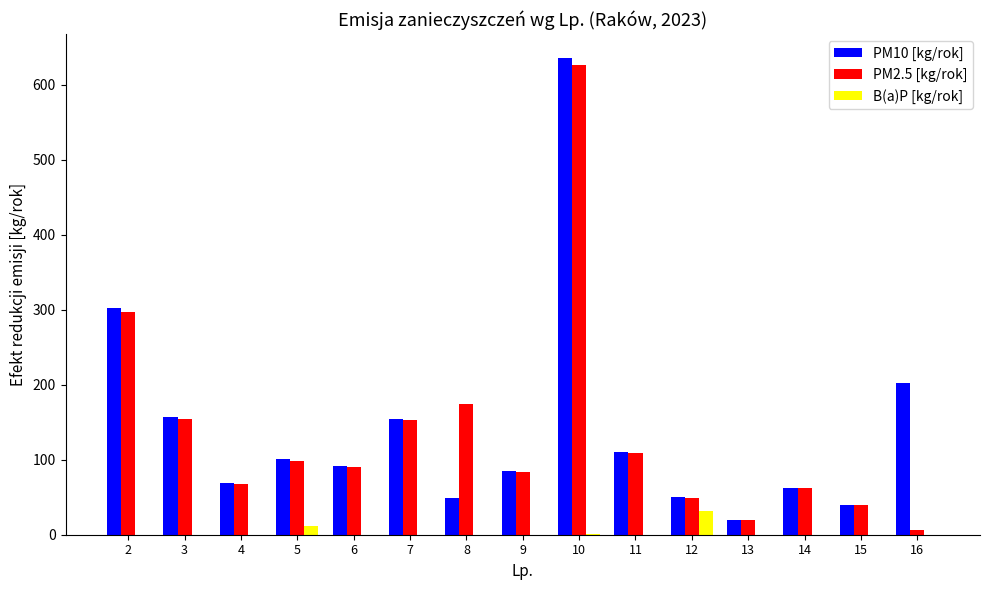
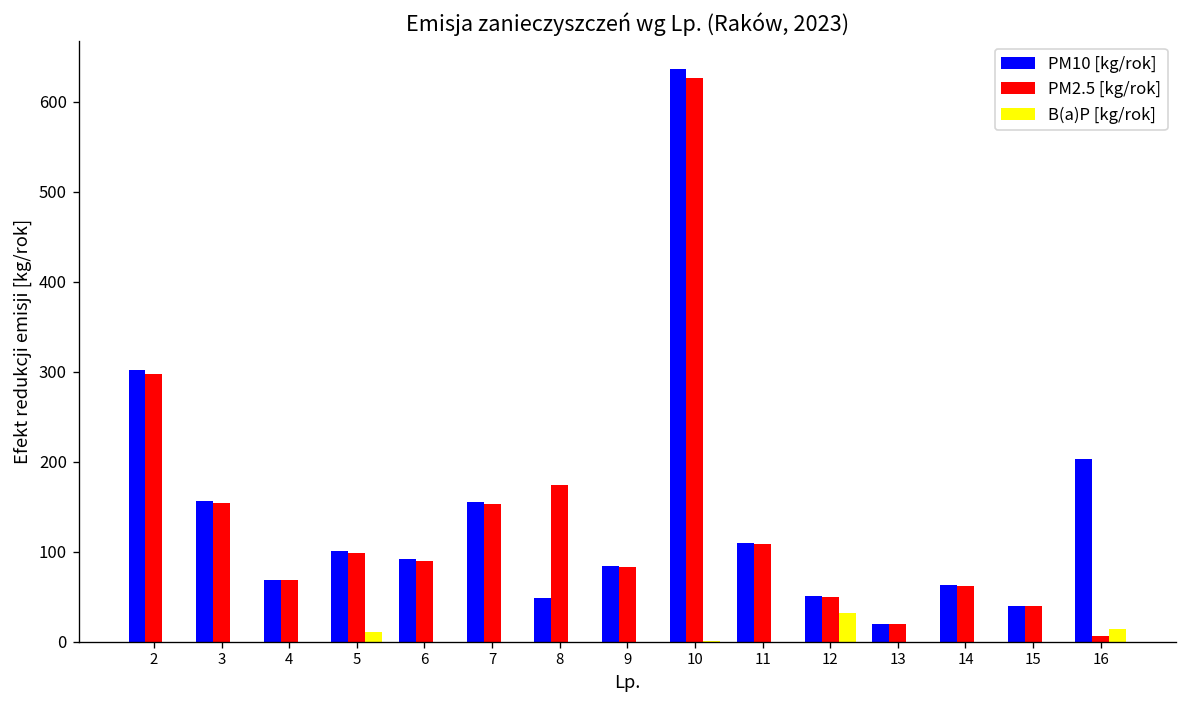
  {
    "PM10 [kg/rok]": {
      "2": 300,
      "3": 160,
      "4": 70,
      "5": 100,
      "6": 90,
      "7": 150,
      "8": 50,
      "9": 80,
      "10": 640,
      "11": 110,
      "12": 50,
      "13": 20,
      "14": 60,
      "15": 40,
      "16": 200
    },
    "PM2.5 [kg/rok]": {
      "2": 300,
      "3": 150,
      "4": 70,
      "5": 100,
      "6": 90,
      "7": 150,
      "8": 170,
      "9": 80,
      "10": 630,
      "11": 110,
      "12": 50,
      "13": 20,
      "14": 60,
      "15": 40,
      "16": 10
    },
    "B(a)P [kg/rok]": {
      "5": 10,
      "12": 30,
-     "16": 0
+     "16": 10
    }
  }
